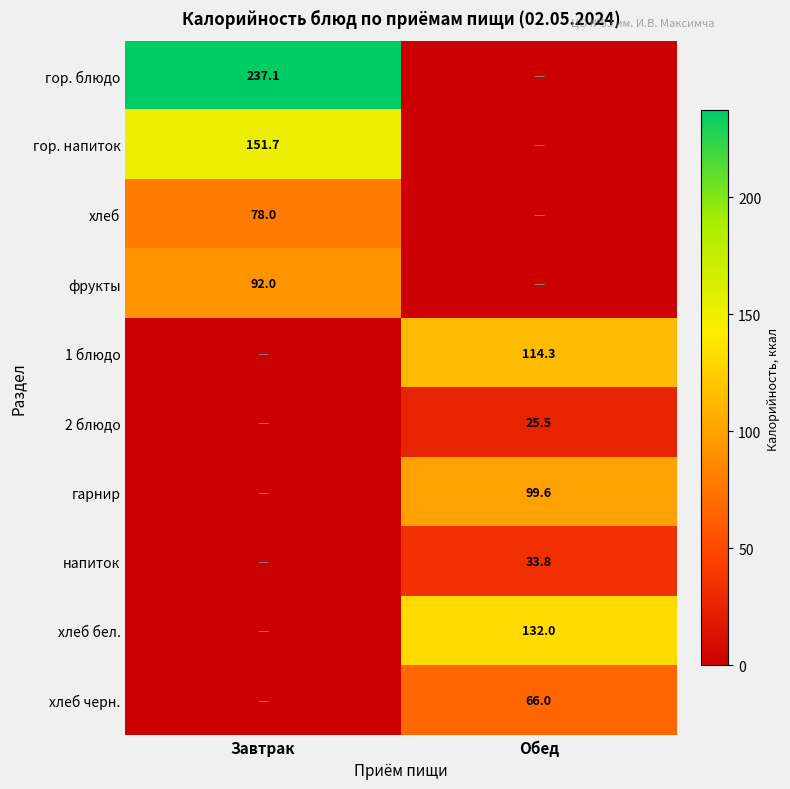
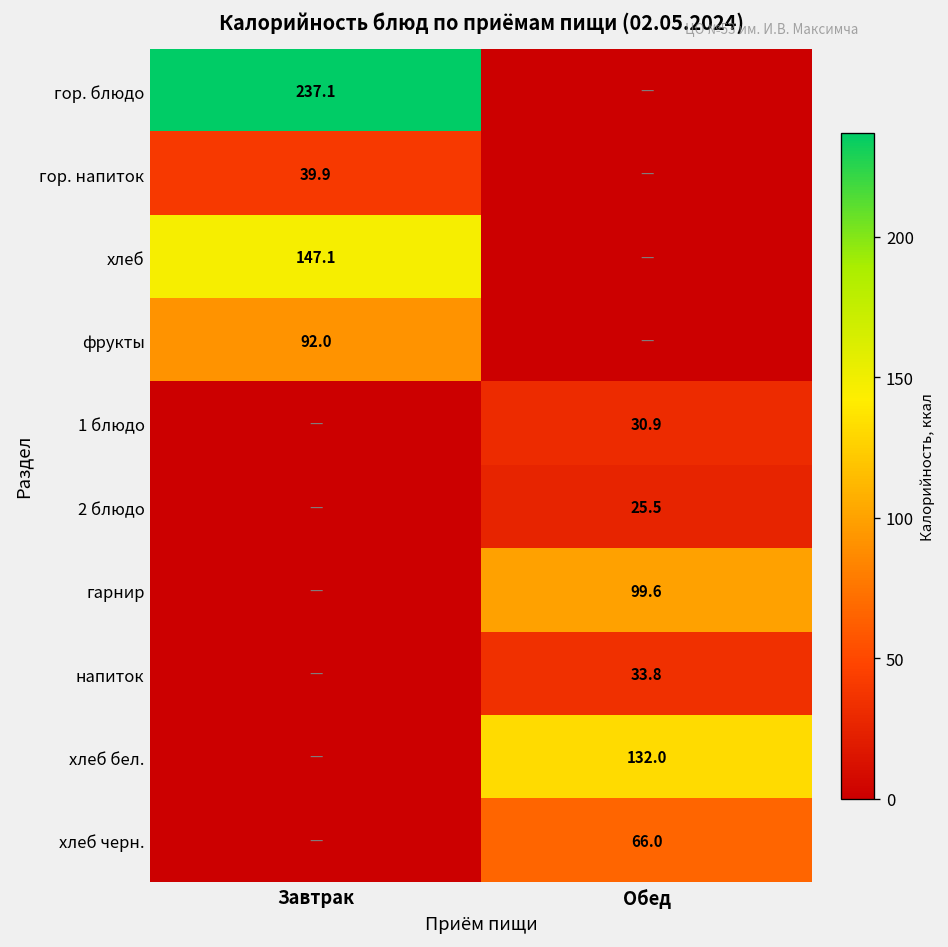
  {
    "гор. блюдо": {
      "Завтрак": 237.1
    },
    "гор. напиток": {
-     "Завтрак": 151.7
+     "Завтрак": 39.9
    },
    "хлеб": {
-     "Завтрак": 78.0
+     "Завтрак": 147.1
    },
    "фрукты": {
      "Завтрак": 92.0
    },
    "1 блюдо": {
-     "Обед": 114.3
+     "Обед": 30.9
    },
    "2 блюдо": {
      "Обед": 25.5
    },
    "гарнир": {
      "Обед": 99.6
    },
    "напиток": {
      "Обед": 33.8
    },
    "хлеб бел.": {
      "Обед": 132.0
    },
    "хлеб черн.": {
      "Обед": 66.0
    }
  }
